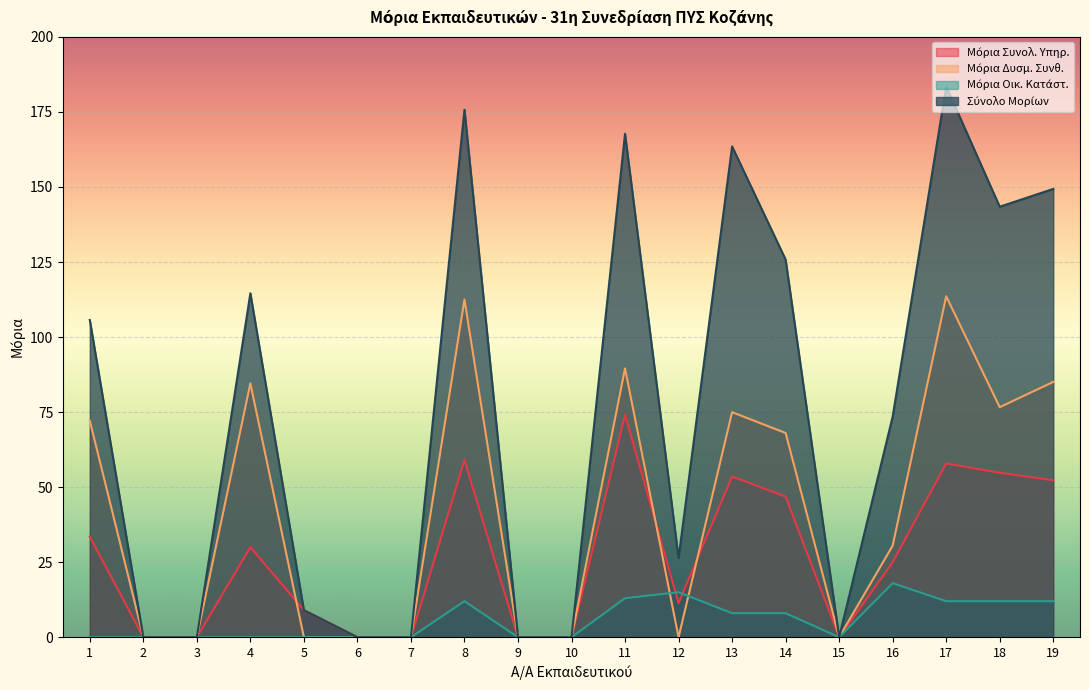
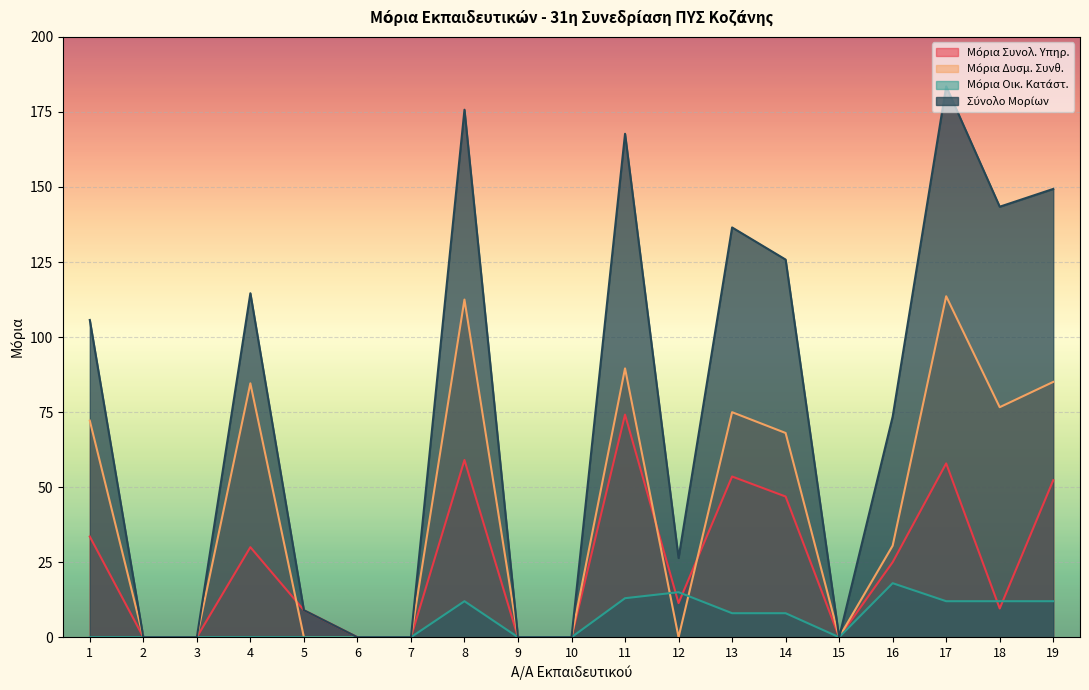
  {
    "Μόρια Συνολ. Υπηρ.": {
      "1": 34,
      "4": 30,
      "8": 59,
      "11": 74,
      "12": 11,
      "13": 54,
      "14": 47,
      "16": 25,
      "17": 58,
-     "18": 55,
+     "18": 10,
      "19": 52
    },
    "Μόρια Δυσμ. Συνθ.": {
      "1": 72,
      "4": 85,
      "8": 112,
      "11": 90,
      "12": 0,
      "13": 75,
      "14": 68,
      "16": 31,
      "17": 114,
      "18": 77,
      "19": 85
    },
    "Μόρια Οικ. Κατάστ.": {
      "1": 0,
      "4": 0,
      "8": 12,
      "11": 13,
      "12": 15,
      "13": 8,
      "14": 8,
      "16": 18,
      "17": 12,
      "18": 12,
      "19": 12
    },
    "Σύνολο Μορίων": {
      "1": 106,
      "4": 115,
      "8": 176,
      "11": 168,
      "12": 26,
-     "13": 163,
+     "13": 137,
      "14": 126,
      "16": 74,
      "18": 143,
      "19": 149
    }
  }
